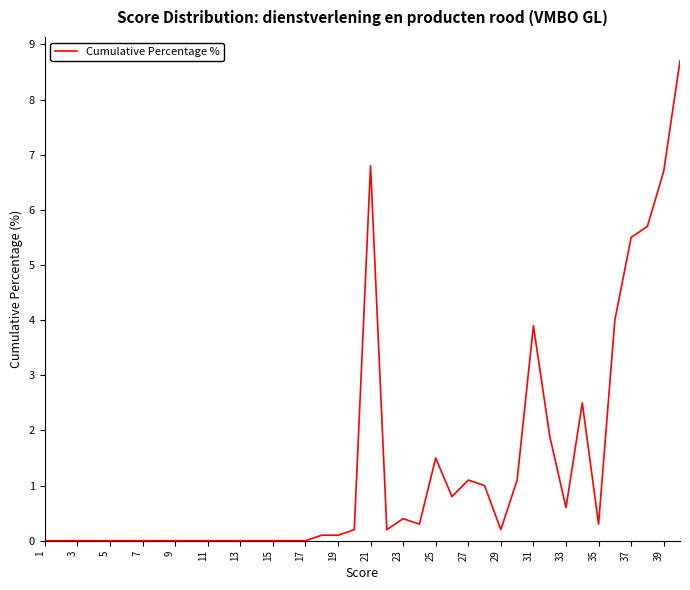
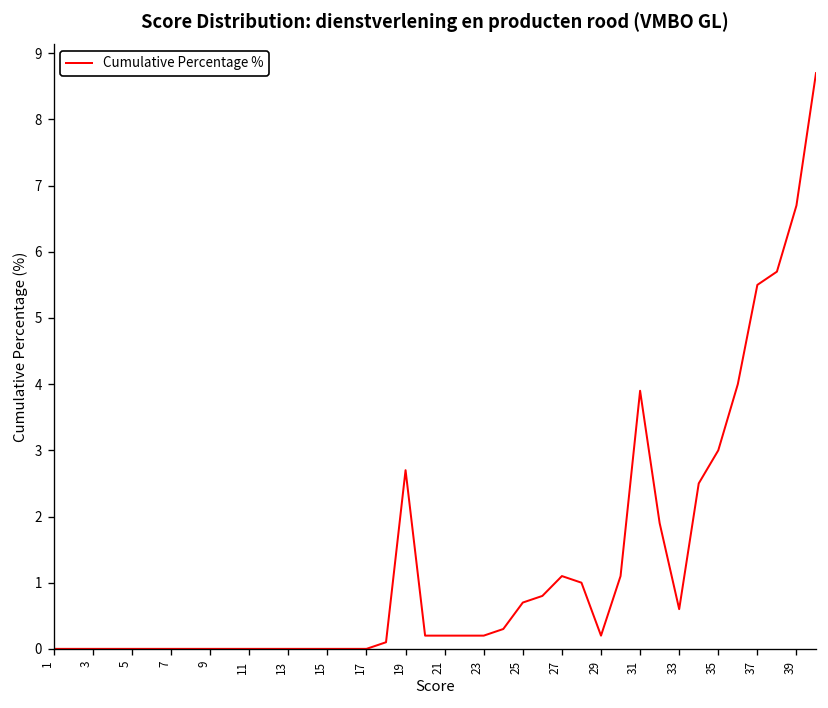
  {
    "1": 0.0,
    "3": 0.0,
    "5": 0.0,
    "7": 0.0,
    "9": 0.0,
    "11": 0.0,
    "13": 0.0,
    "15": 0.0,
    "17": 0.0,
-   "19": 0.1,
-   "21": 6.8,
-   "23": 0.4,
-   "25": 1.5,
+   "19": 2.7,
+   "21": 0.2,
+   "23": 0.2,
+   "25": 0.7,
    "27": 1.1,
    "29": 0.2,
    "31": 3.9,
    "33": 0.6,
-   "35": 0.3,
+   "35": 3.0,
    "37": 5.5,
    "39": 6.7
  }
